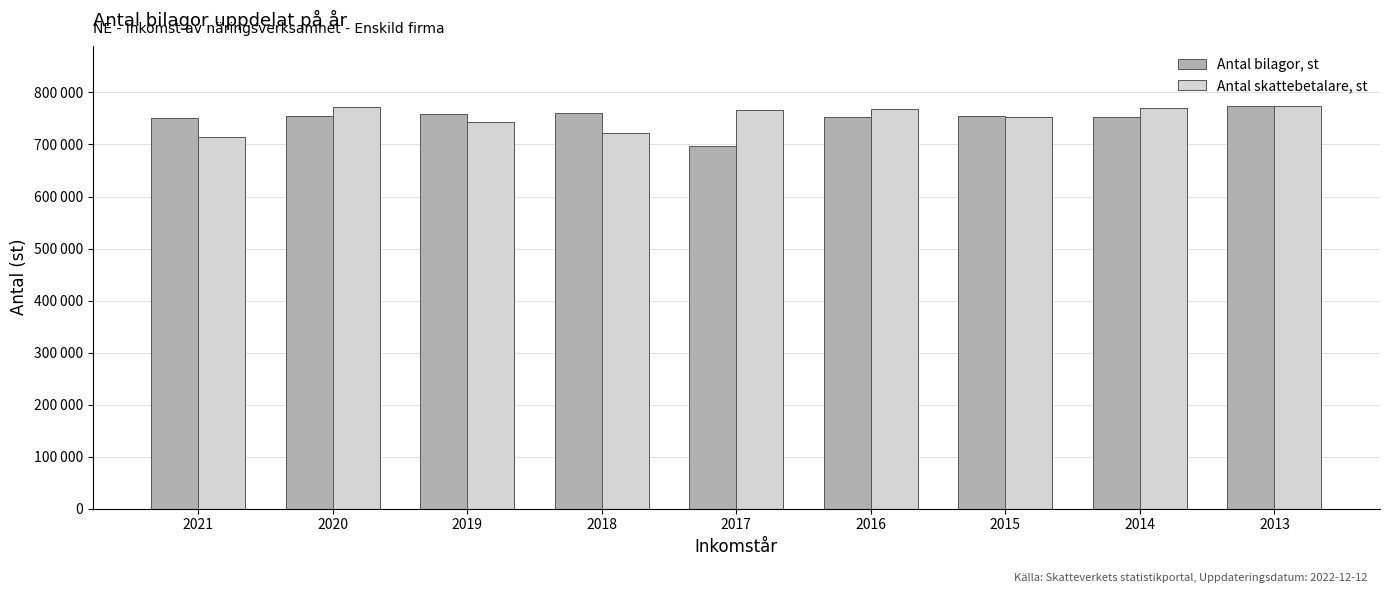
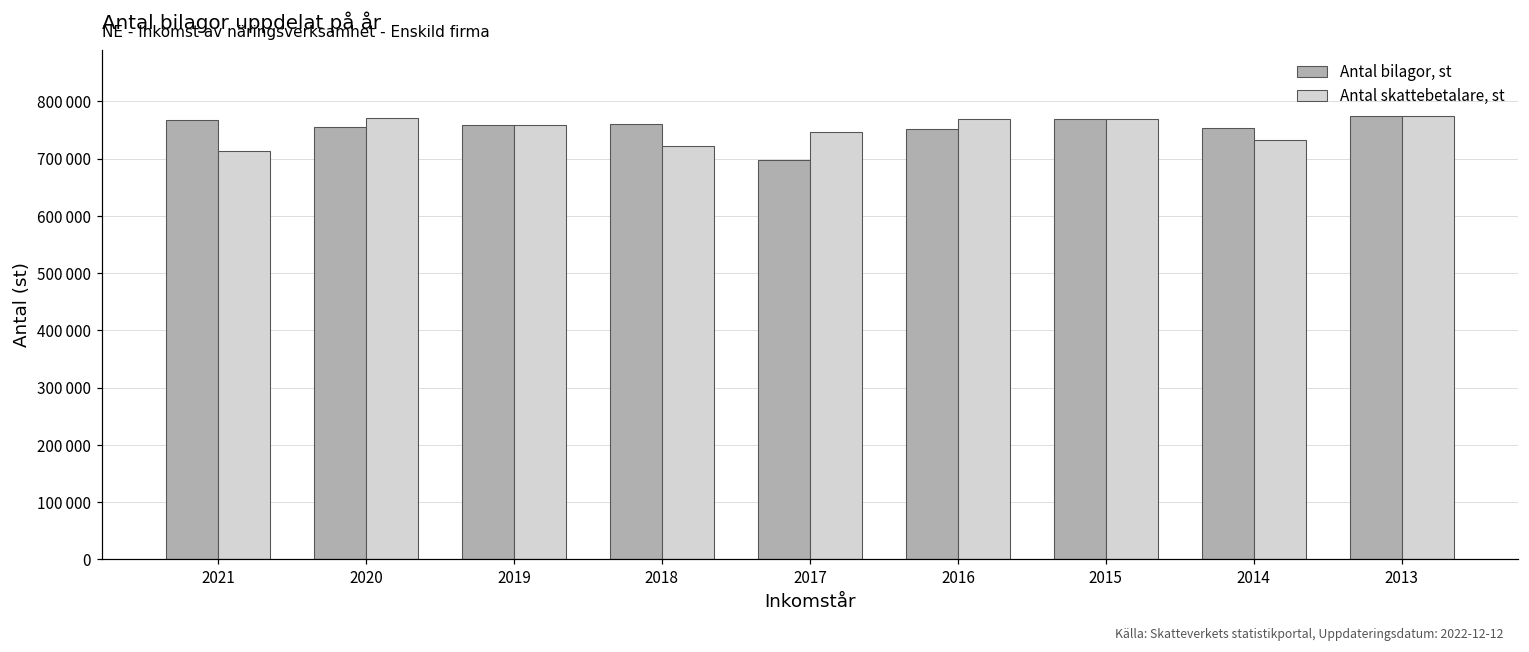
  {
    "Antal bilagor, st": {
-     "2021": 750000,
+     "2021": 770000,
      "2020": 760000,
      "2019": 760000,
      "2018": 760000,
      "2017": 700000,
      "2016": 750000,
-     "2015": 750000,
+     "2015": 770000,
      "2014": 750000,
      "2013": 770000
    },
    "Antal skattebetalare, st": {
      "2021": 710000,
      "2020": 770000,
-     "2019": 740000,
+     "2019": 760000,
      "2018": 720000,
-     "2017": 770000,
+     "2017": 750000,
      "2016": 770000,
-     "2015": 750000,
-     "2014": 770000,
+     "2015": 770000,
+     "2014": 730000,
      "2013": 770000
    }
  }
